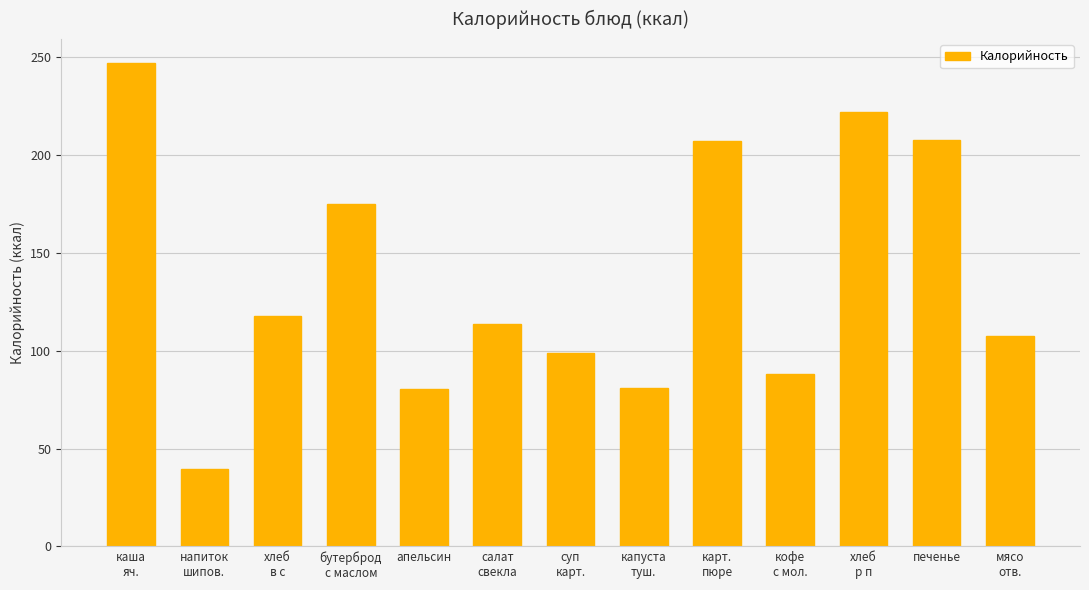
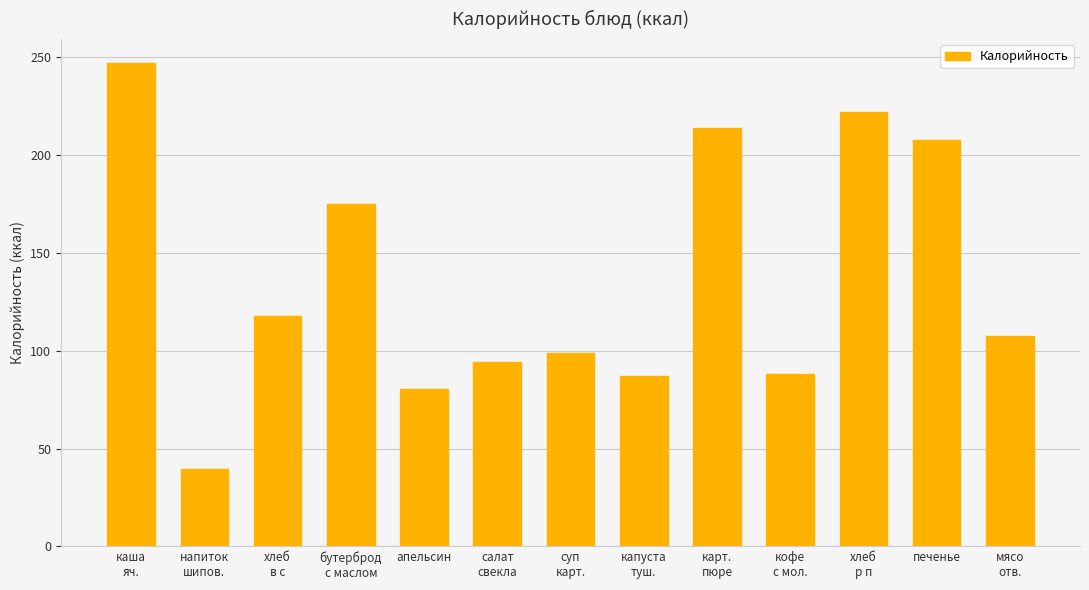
  {
    "каша яч.": 247,
    "напиток шипов.": 39,
    "хлеб в с": 118,
    "бутерброд с маслом": 175,
    "апельсин": 80,
-   "салат свекла": 114,
+   "салат свекла": 94,
    "суп карт.": 99,
-   "капуста туш.": 81,
-   "карт. пюре": 207,
+   "капуста туш.": 87,
+   "карт. пюре": 214,
    "кофе с мол.": 88,
    "хлеб р п": 222,
    "печенье": 208,
    "мясо отв.": 108
  }
